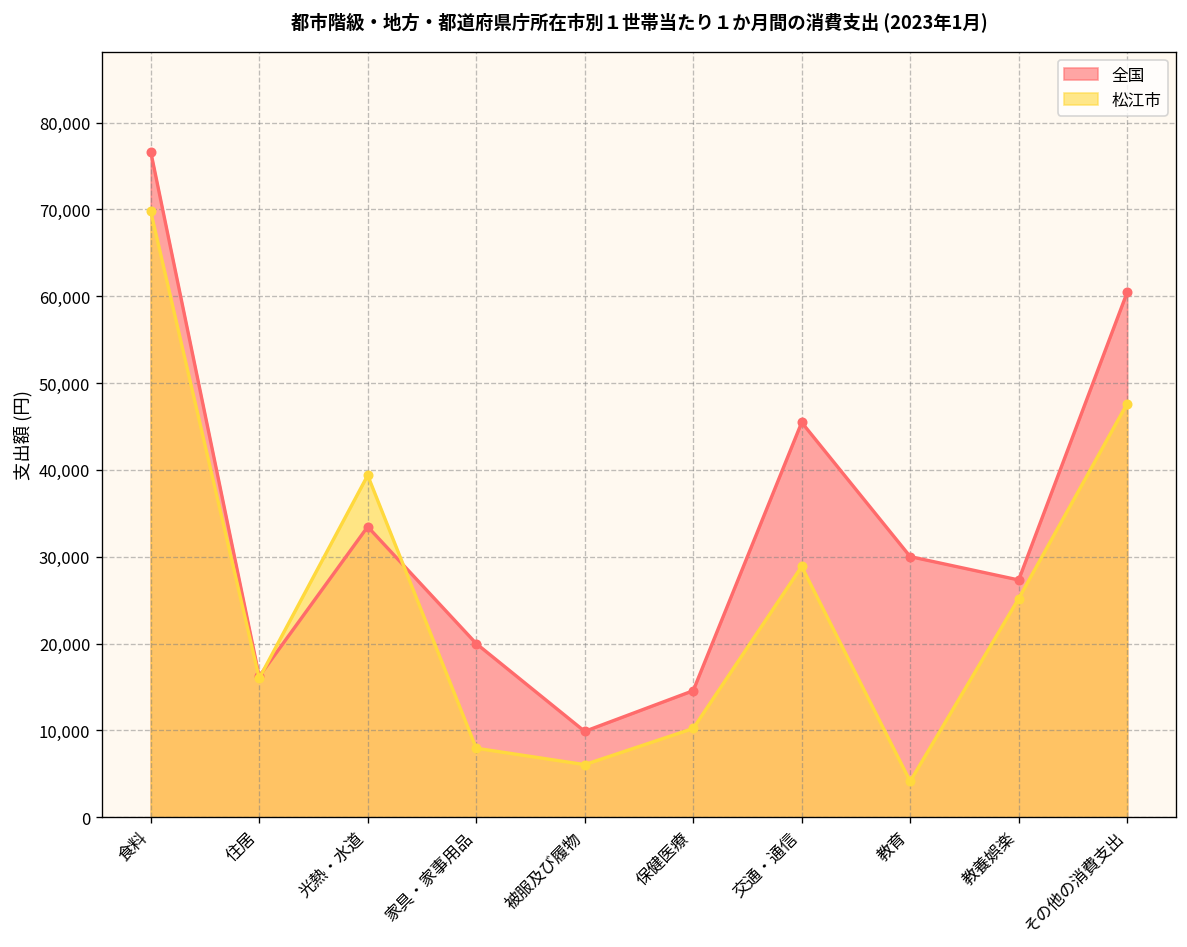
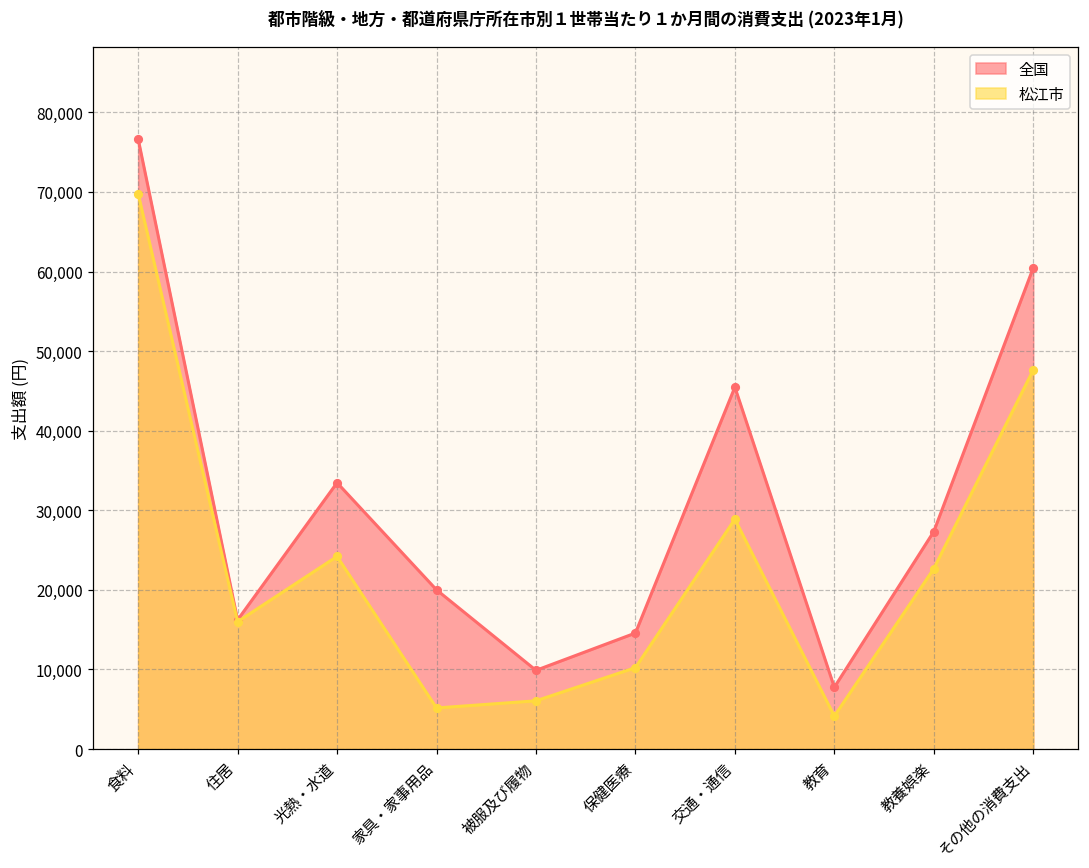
  {
    "全国": {
      "食料": "77,000",
      "光熱・水道": "33,000",
      "家具・家事用品": "20,000",
      "被服及び履物": "10,000",
      "保健医療": "15,000",
      "交通・通信": "45,000",
-     "教育": "30,000",
+     "教育": "8,000",
      "教養娯楽": "27,000",
      "その他の消費支出": "60,000"
    },
    "松江市": {
      "食料": "70,000",
-     "光熱・水道": "39,000",
-     "家具・家事用品": "8,000",
+     "光熱・水道": "24,000",
+     "家具・家事用品": "5,000",
      "被服及び履物": "6,000",
      "保健医療": "10,000",
      "交通・通信": "29,000",
      "教育": "4,000",
-     "教養娯楽": "25,000",
+     "教養娯楽": "23,000",
      "その他の消費支出": "48,000"
    }
  }
